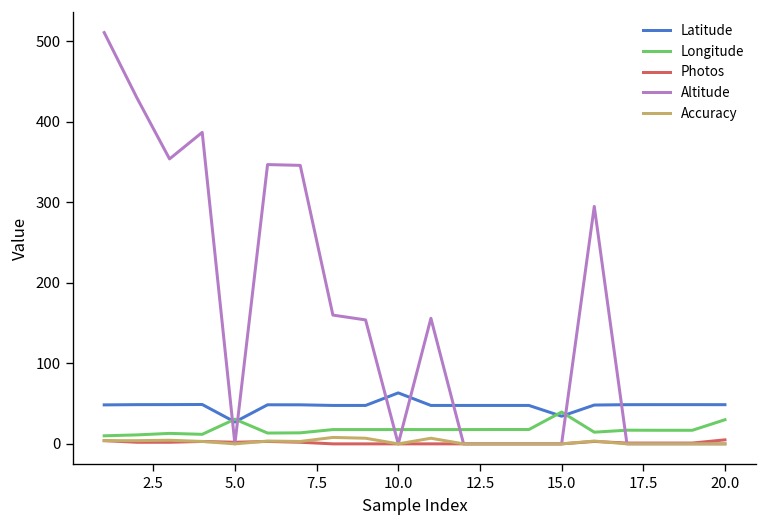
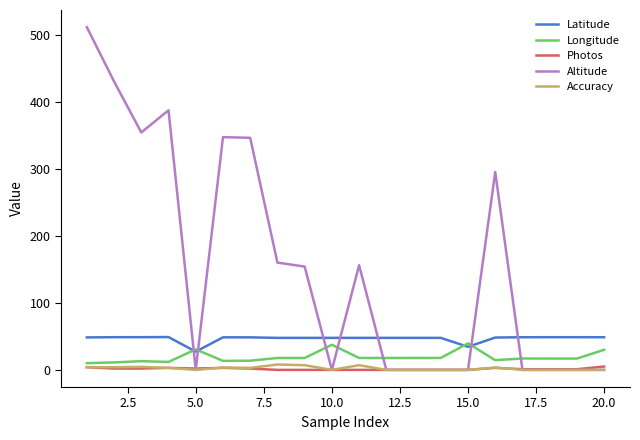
  {
    "Latitude": {
-     "10.0": 60,
+     "10.0": 50,
      "15.0": 30,
      "20.0": 50
    },
    "Longitude": {
-     "10.0": 20,
+     "10.0": 40,
      "15.0": 40,
      "20.0": 30
    },
    "Photos": {
      "20.0": 10
    }
  }
